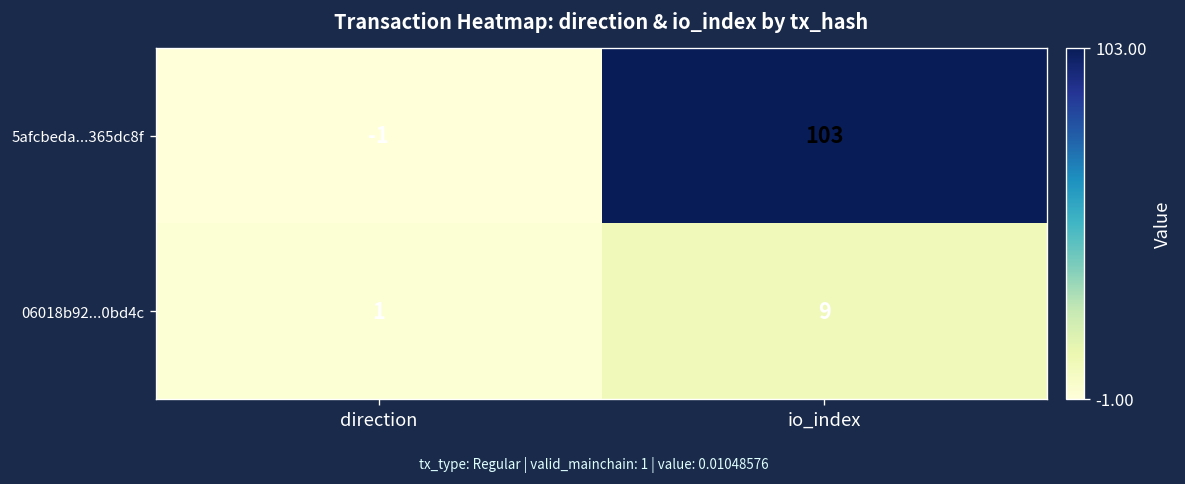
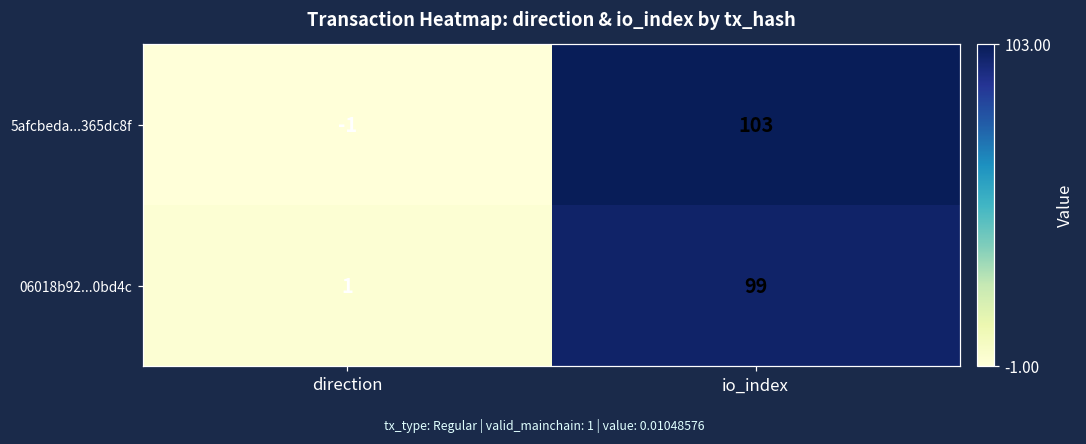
  {
    "5afcbeda...365dc8f": {
      "io_index": 103
    },
    "06018b92...0bd4c": {
-     "io_index": 9
+     "io_index": 99
    }
  }
